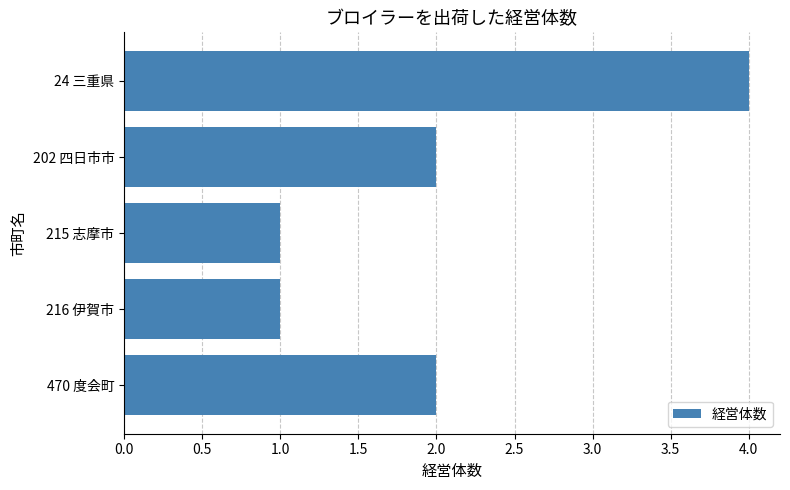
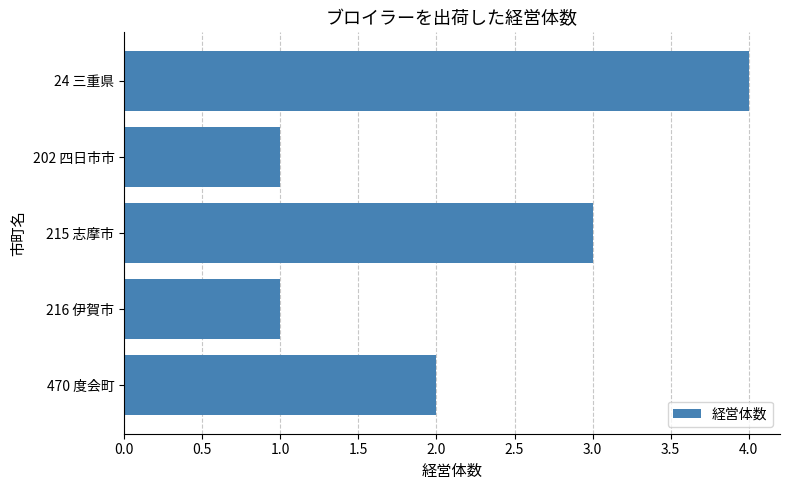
  {
    "24 三重県": 4,
-   "202 四日市市": 2,
-   "215 志摩市": 1,
+   "202 四日市市": 1,
+   "215 志摩市": 3,
    "216 伊賀市": 1,
    "470 度会町": 2
  }
